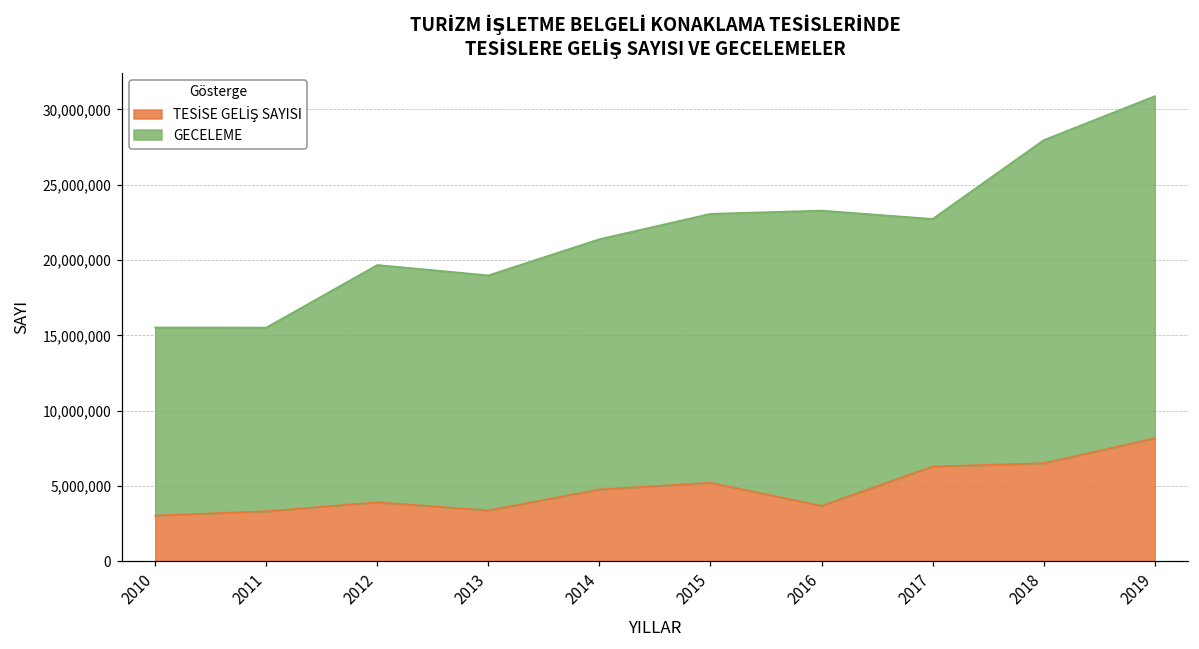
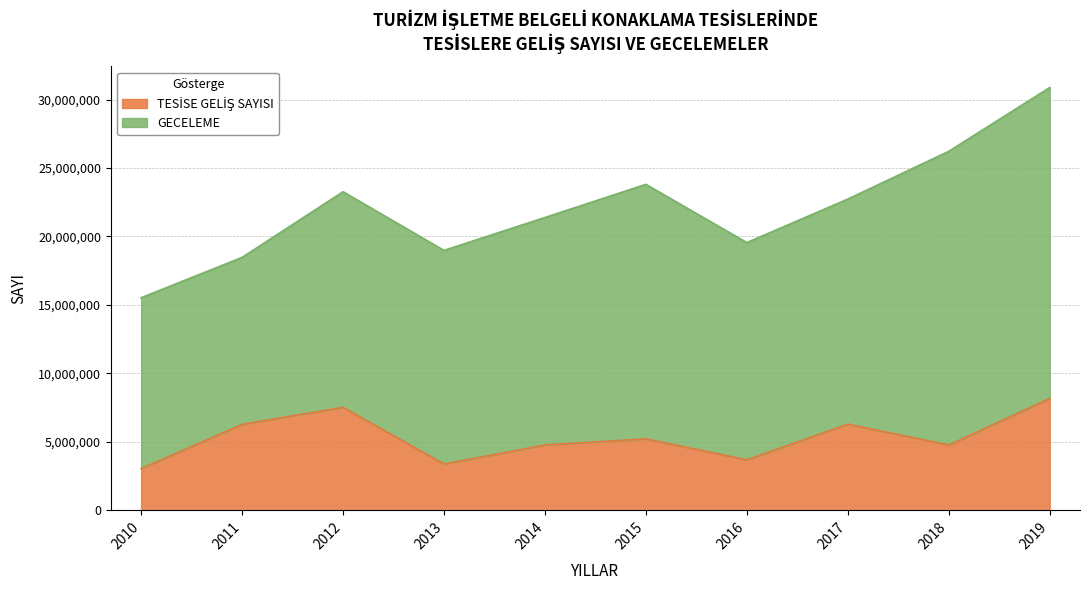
  {
    "TESİSE GELİŞ SAYISI": {
      "2010": "3,000,000",
-     "2011": "3,300,000",
-     "2012": "3,900,000",
+     "2011": "6,300,000",
+     "2012": "7,500,000",
      "2013": "3,400,000",
      "2014": "4,800,000",
      "2015": "5,200,000",
      "2016": "3,700,000",
      "2017": "6,300,000",
-     "2018": "6,500,000",
+     "2018": "4,800,000",
      "2019": "8,200,000"
    },
    "GECELEME": {
      "2010": "12,500,000",
      "2011": "12,200,000",
      "2012": "15,700,000",
      "2013": "15,600,000",
      "2014": "16,600,000",
-     "2015": "17,900,000",
-     "2016": "19,600,000",
+     "2015": "18,600,000",
+     "2016": "15,900,000",
      "2017": "16,400,000",
      "2018": "21,400,000",
      "2019": "22,700,000"
    }
  }
